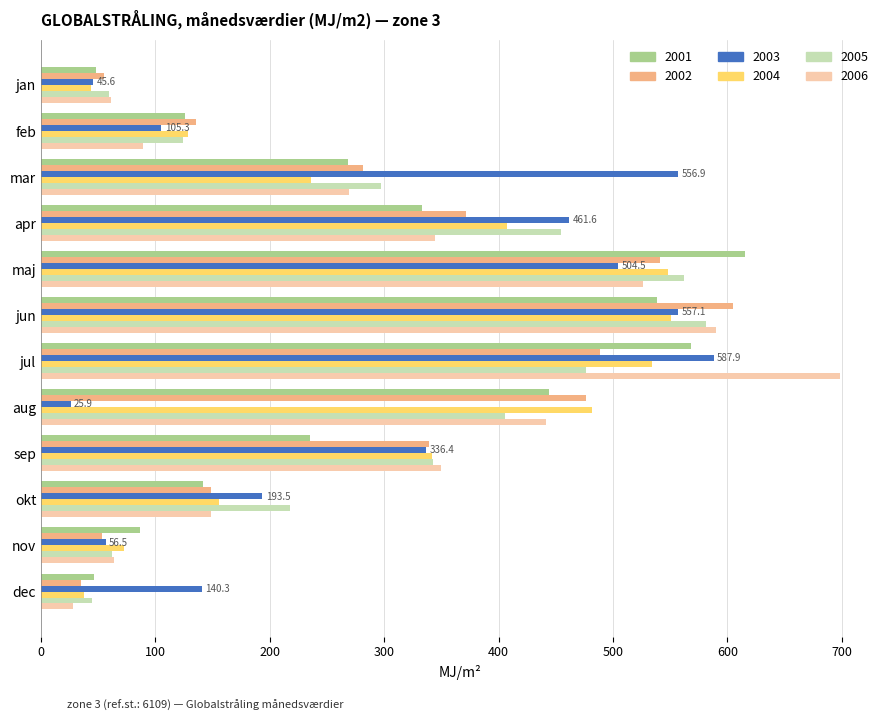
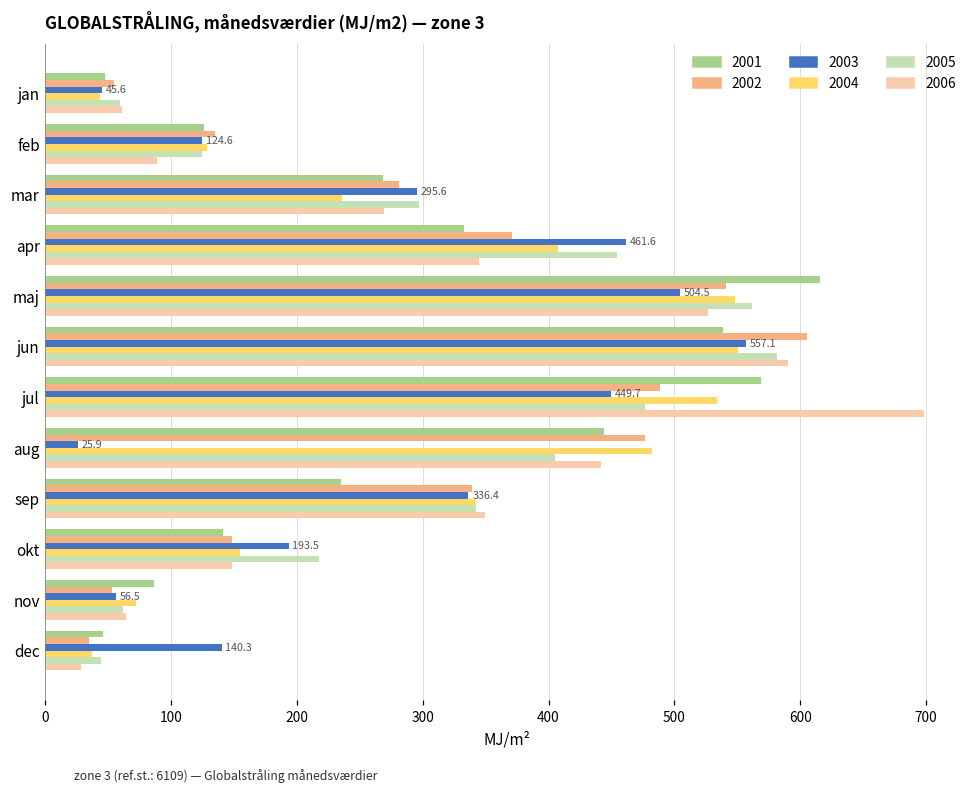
  {
    "2003": {
      "jan": 45.6,
-     "feb": 105.3,
-     "mar": 556.9,
+     "feb": 124.6,
+     "mar": 295.6,
      "apr": 461.6,
      "maj": 504.5,
      "jun": 557.1,
-     "jul": 587.9,
+     "jul": 449.7,
      "aug": 25.9,
      "sep": 336.4,
      "okt": 193.5,
      "nov": 56.5,
      "dec": 140.3
    }
  }
